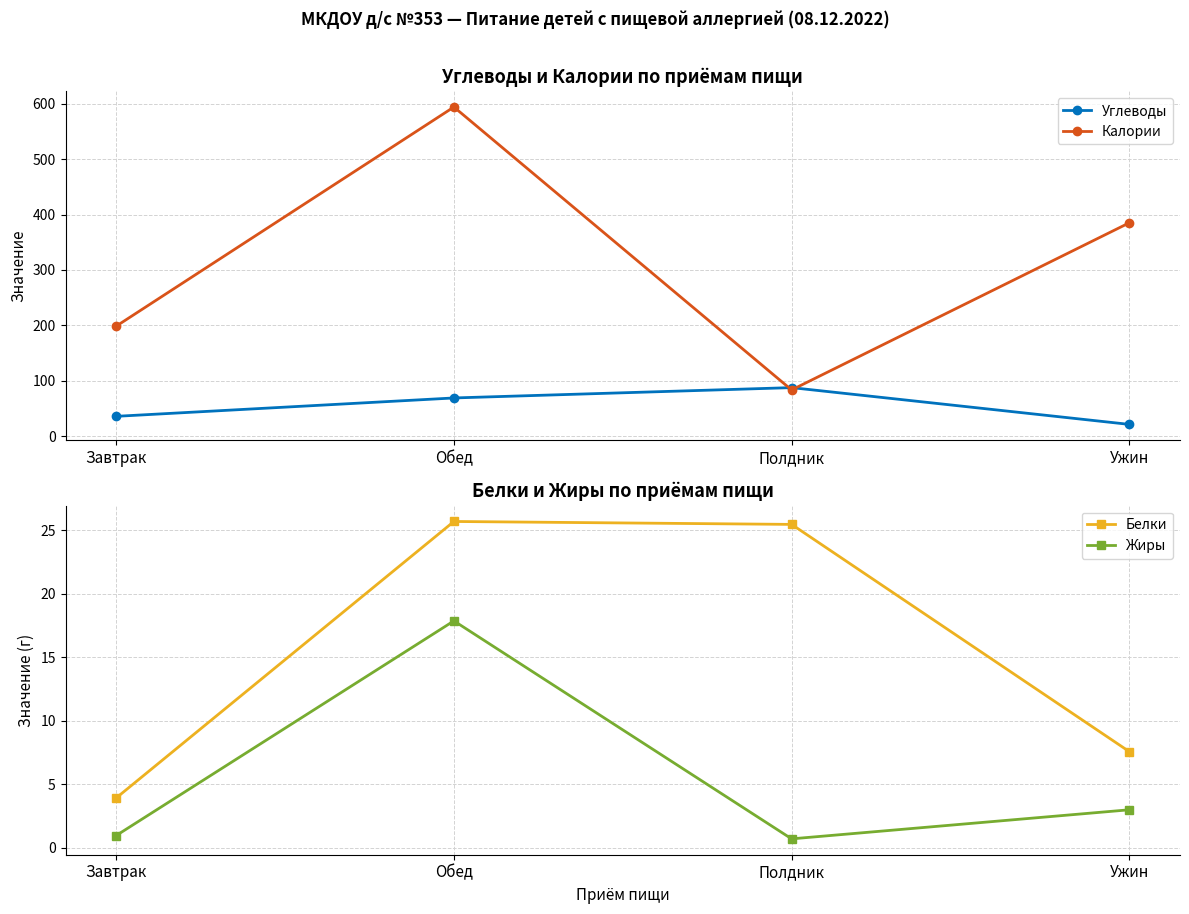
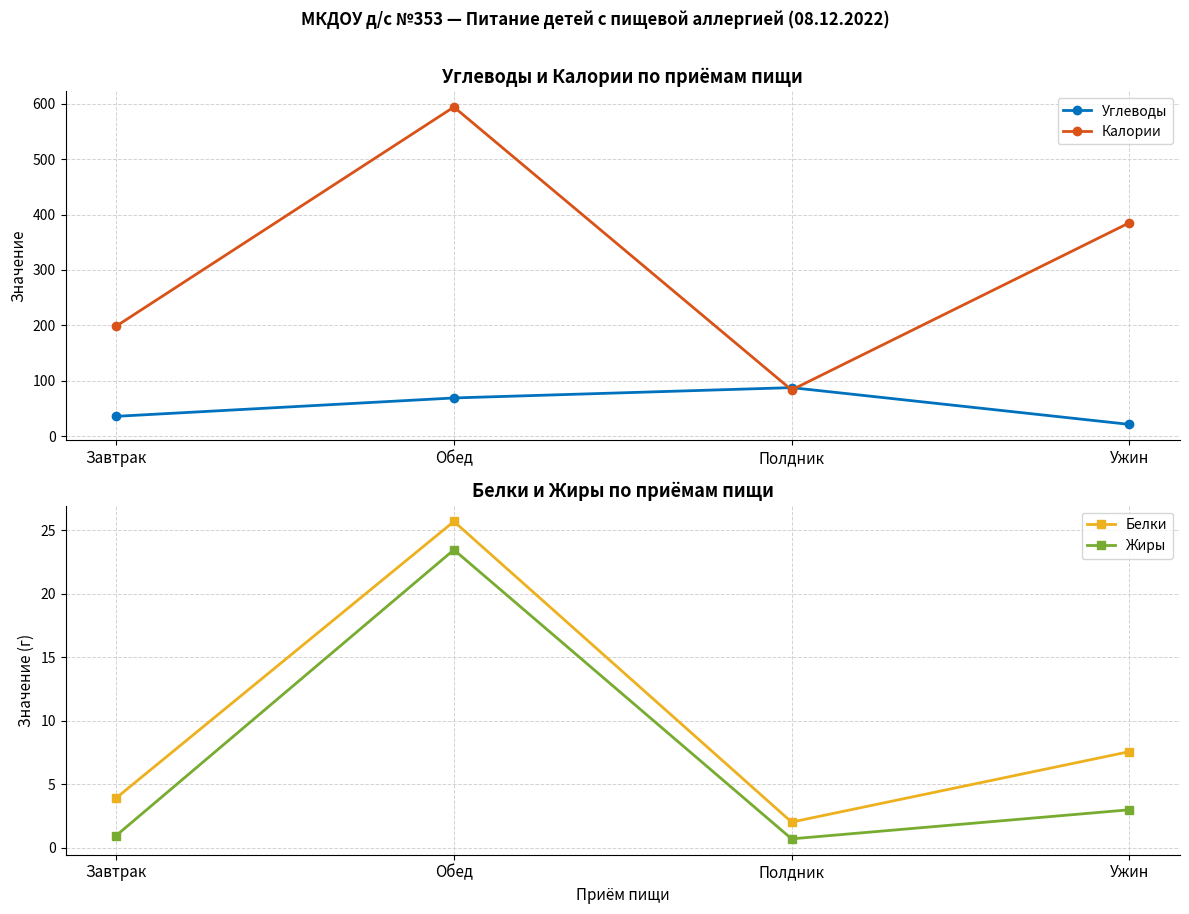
  {
    "Углеводы и Калории по приёмам пищи": {
      "Углеводы": {
        "Завтрак": 40,
        "Обед": 70,
        "Ужин": 20
      },
      "Калории": {
        "Завтрак": 200,
        "Обед": 590,
        "Ужин": 390
      }
    },
    "Белки и Жиры по приёмам пищи": {
      "Белки": {
        "Завтрак": 3.9,
        "Обед": 25.7,
-       "Полдник": 25.5,
+       "Полдник": 2.0,
        "Ужин": 7.6
      },
      "Жиры": {
        "Завтрак": 1.0,
-       "Обед": 17.9,
+       "Обед": 23.5,
        "Полдник": 0.7,
        "Ужин": 3.0
      }
    }
  }
